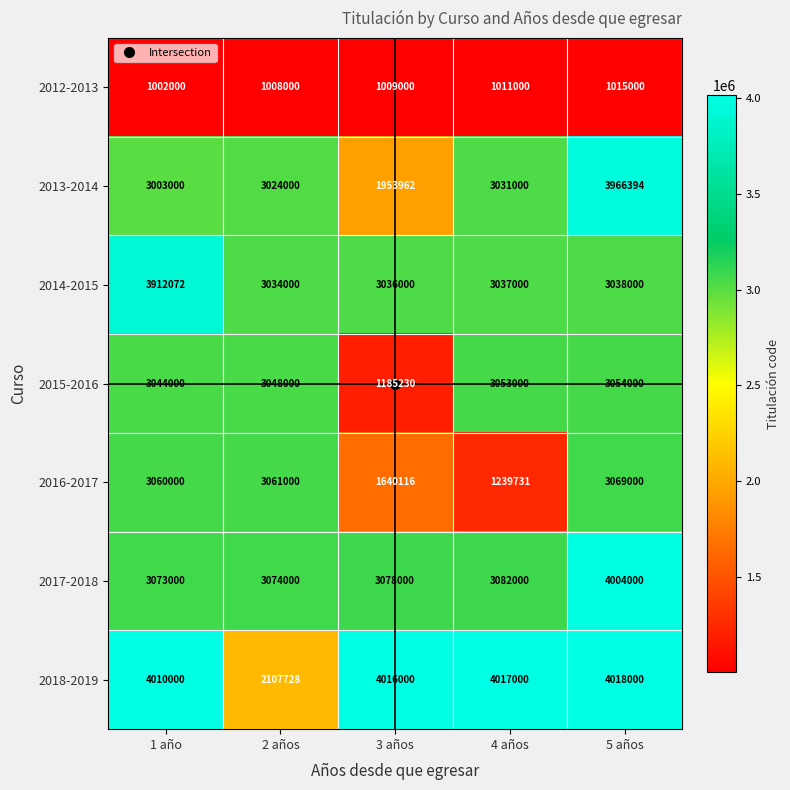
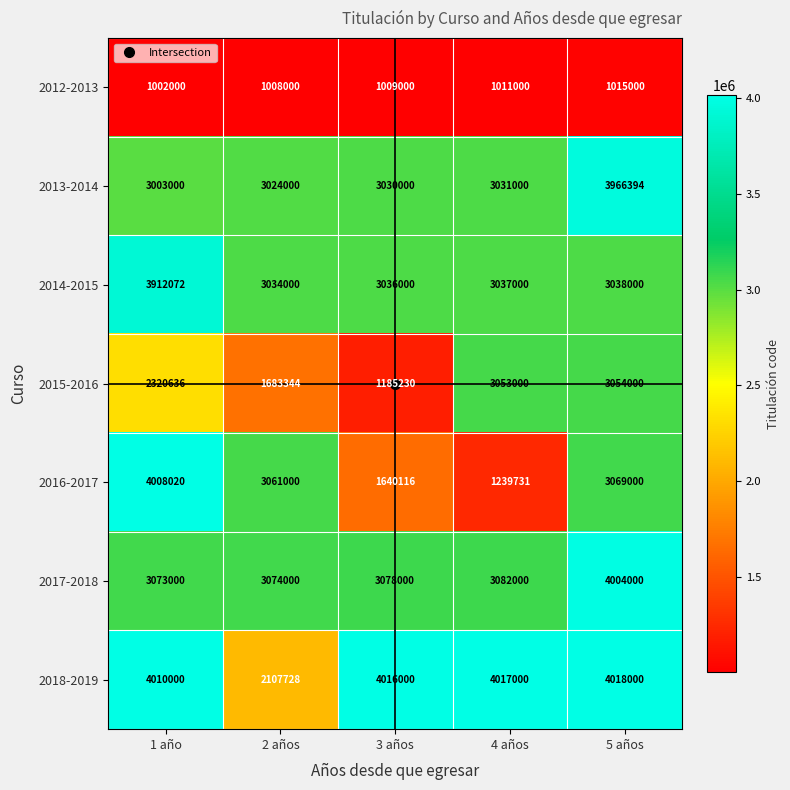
  {
    "2012-2013": {
      "1 año": 1002000,
      "2 años": 1008000,
      "3 años": 1009000,
      "4 años": 1011000,
      "5 años": 1015000
    },
    "2013-2014": {
      "1 año": 3003000,
      "2 años": 3024000,
-     "3 años": 1953962,
+     "3 años": 3030000,
      "4 años": 3031000,
      "5 años": 3966394
    },
    "2014-2015": {
      "1 año": 3912072,
      "2 años": 3034000,
      "3 años": 3036000,
      "4 años": 3037000,
      "5 años": 3038000
    },
    "2015-2016": {
-     "1 año": 3044000,
-     "2 años": 3048000,
+     "1 año": 2320636,
+     "2 años": 1683344,
      "4 años": 3053000,
      "5 años": 3054000
    },
    "2016-2017": {
-     "1 año": 3060000,
+     "1 año": 4008020,
      "2 años": 3061000,
      "3 años": 1640116,
      "4 años": 1239731,
      "5 años": 3069000
    },
    "2017-2018": {
      "1 año": 3073000,
      "2 años": 3074000,
      "3 años": 3078000,
      "4 años": 3082000,
      "5 años": 4004000
    },
    "2018-2019": {
      "1 año": 4010000,
      "2 años": 2107728,
      "3 años": 4016000,
      "4 años": 4017000,
      "5 años": 4018000
    }
  }
